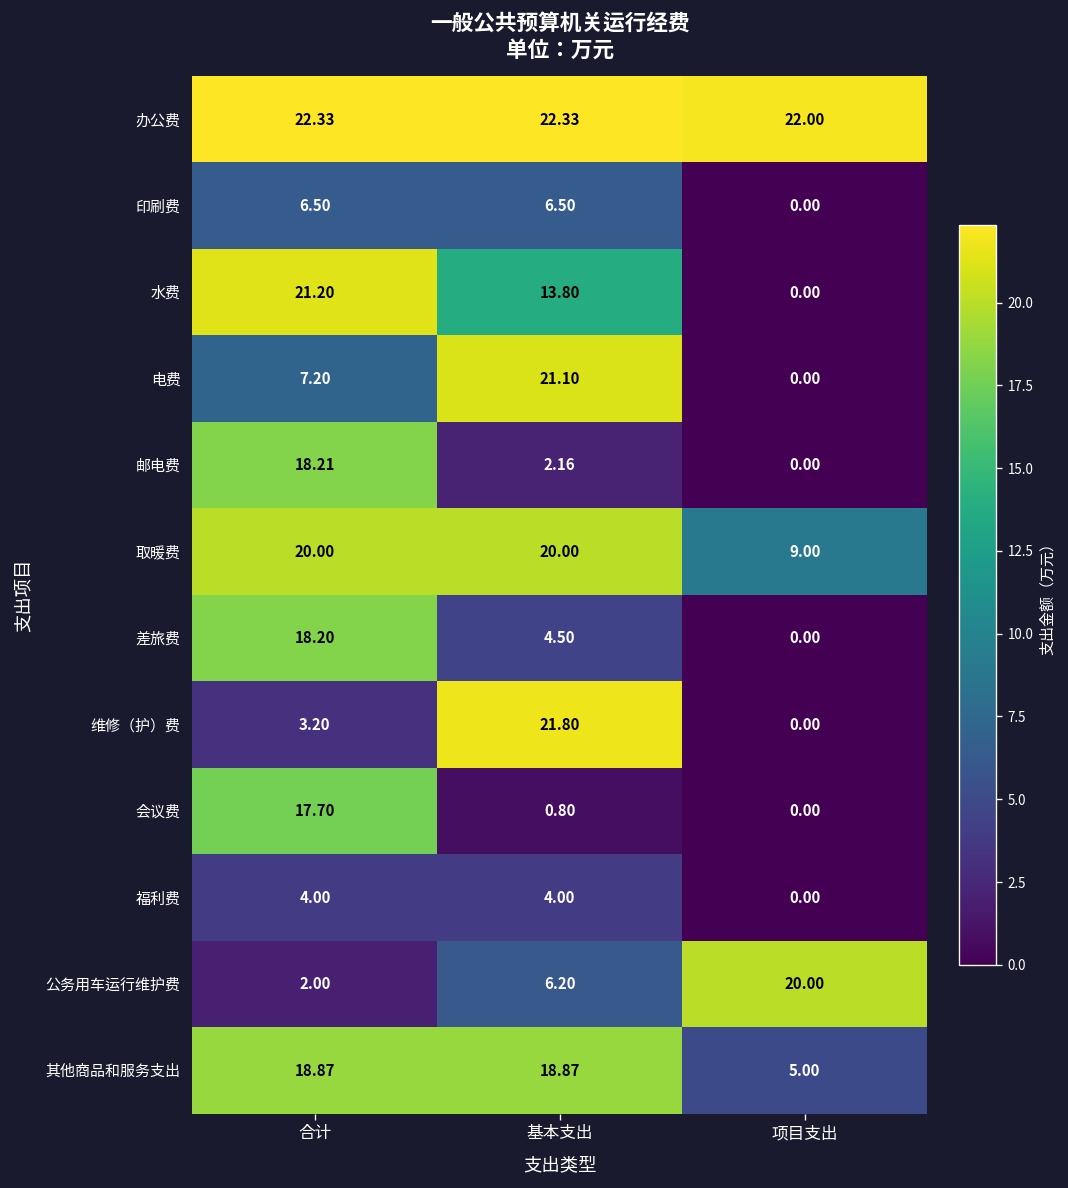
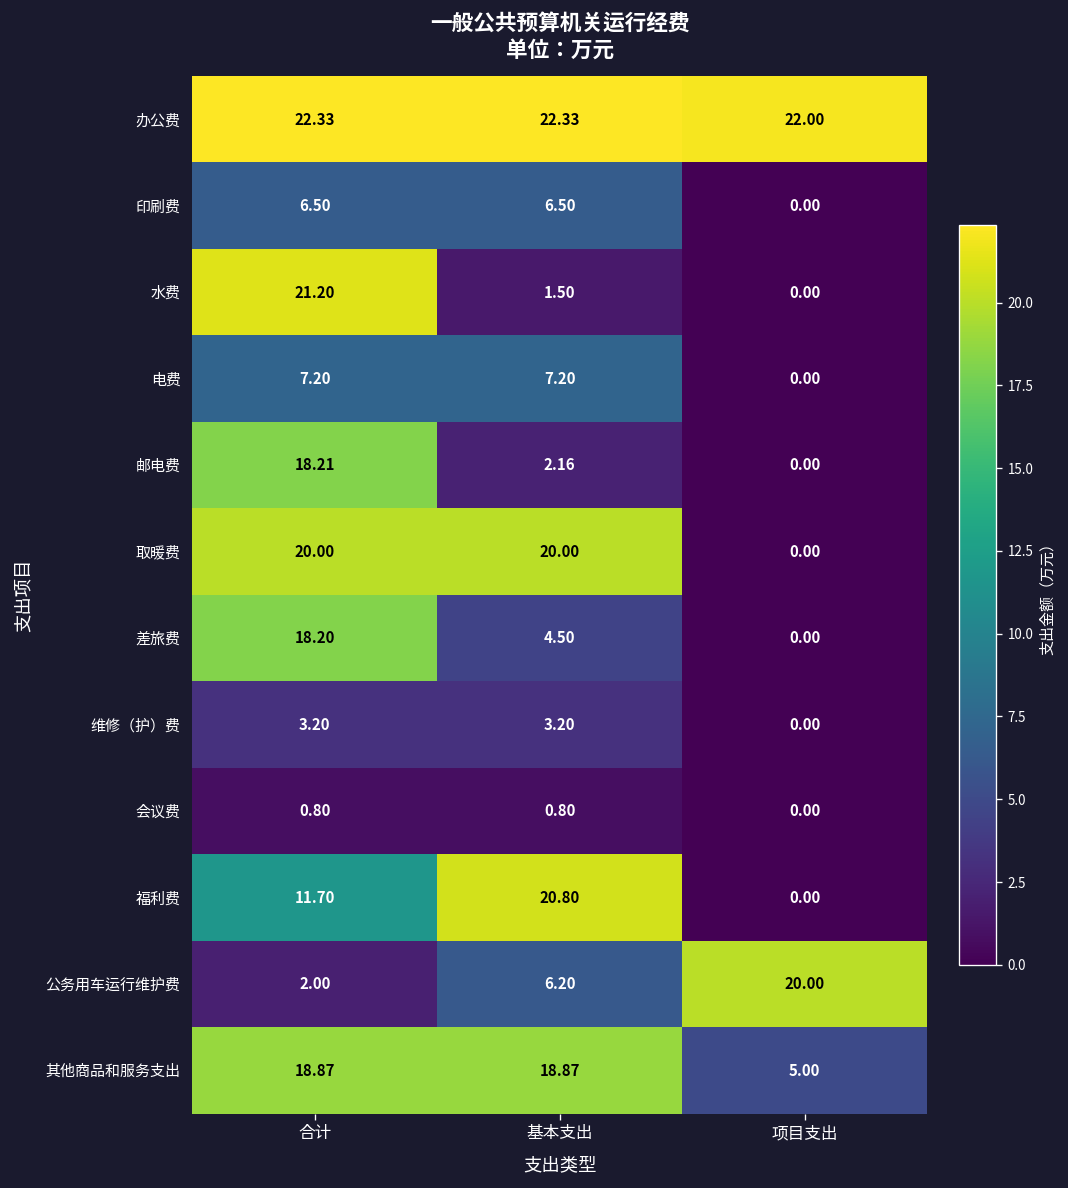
  {
    "办公费": {
      "合计": 22.33,
      "基本支出": 22.33,
      "项目支出": 22.00
    },
    "印刷费": {
      "合计": 6.50,
      "基本支出": 6.50,
      "项目支出": 0.00
    },
    "水费": {
      "合计": 21.20,
-     "基本支出": 13.80,
+     "基本支出": 1.50,
      "项目支出": 0.00
    },
    "电费": {
      "合计": 7.20,
-     "基本支出": 21.10,
+     "基本支出": 7.20,
      "项目支出": 0.00
    },
    "邮电费": {
      "合计": 18.21,
      "基本支出": 2.16,
      "项目支出": 0.00
    },
    "取暖费": {
      "合计": 20.00,
      "基本支出": 20.00,
-     "项目支出": 9.00
+     "项目支出": 0.00
    },
    "差旅费": {
      "合计": 18.20,
      "基本支出": 4.50,
      "项目支出": 0.00
    },
    "维修（护）费": {
      "合计": 3.20,
-     "基本支出": 21.80,
+     "基本支出": 3.20,
      "项目支出": 0.00
    },
    "会议费": {
-     "合计": 17.70,
+     "合计": 0.80,
      "基本支出": 0.80,
      "项目支出": 0.00
    },
    "福利费": {
-     "合计": 4.00,
-     "基本支出": 4.00,
+     "合计": 11.70,
+     "基本支出": 20.80,
      "项目支出": 0.00
    },
    "公务用车运行维护费": {
      "合计": 2.00,
      "基本支出": 6.20,
      "项目支出": 20.00
    },
    "其他商品和服务支出": {
      "合计": 18.87,
      "基本支出": 18.87,
      "项目支出": 5.00
    }
  }
